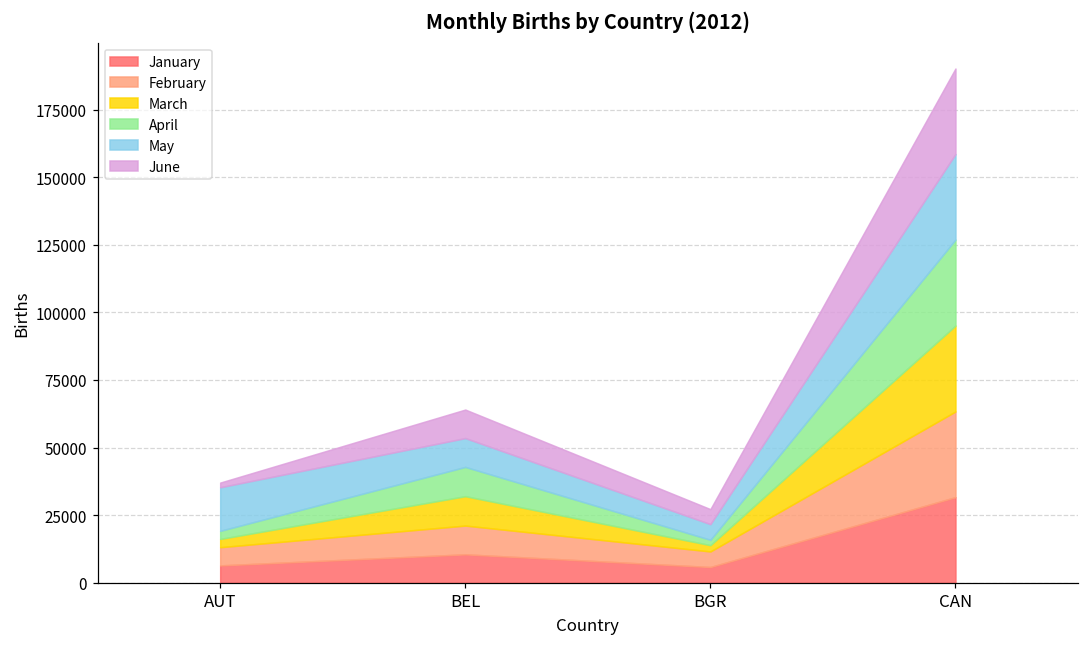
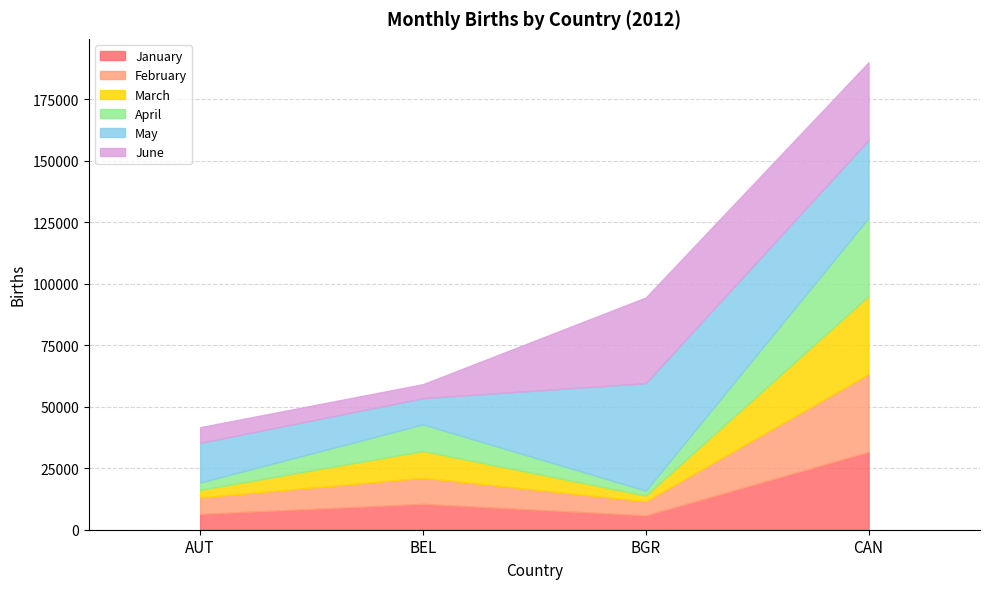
  {
    "March": {
      "AUT": 3000,
      "BEL": 11000,
      "BGR": 2000,
      "CAN": 32000
    },
    "April": {
      "AUT": 3000,
      "BEL": 11000,
      "BGR": 2000,
      "CAN": 32000
    },
    "May": {
      "AUT": 16000,
      "BEL": 11000,
-     "BGR": 6000,
+     "BGR": 44000,
      "CAN": 32000
    },
    "June": {
-     "AUT": 2000,
-     "BEL": 11000,
-     "BGR": 6000,
+     "AUT": 6000,
+     "BEL": 6000,
+     "BGR": 35000,
      "CAN": 32000
    }
  }
